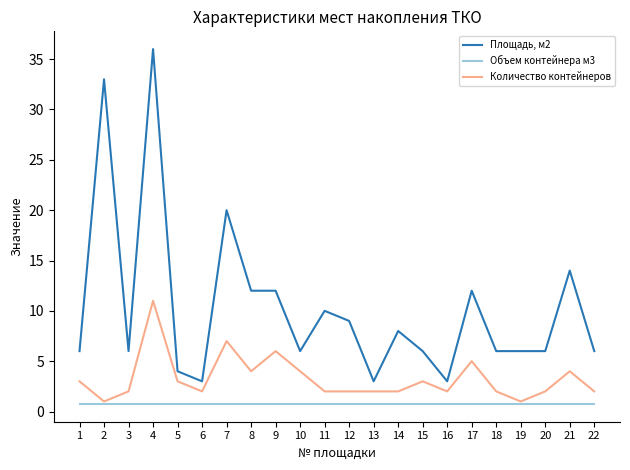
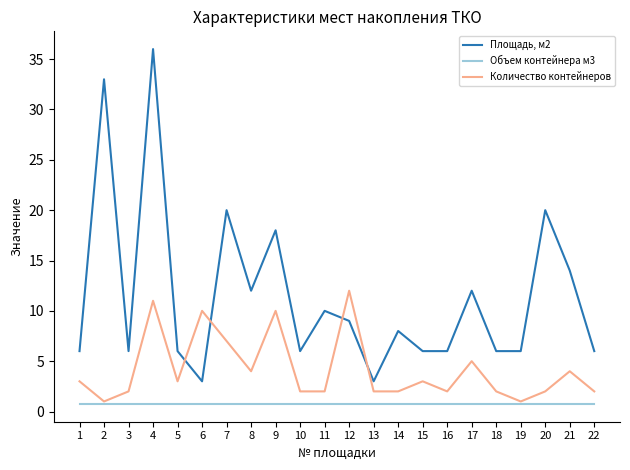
  {
    "Площадь, м2": {
      "1": 6,
      "2": 33,
      "3": 6,
      "4": 36,
-     "5": 4,
+     "5": 6,
      "6": 3,
      "7": 20,
      "8": 12,
-     "9": 12,
+     "9": 18,
      "10": 6,
      "11": 10,
      "12": 9,
      "13": 3,
      "14": 8,
      "15": 6,
-     "16": 3,
+     "16": 6,
      "17": 12,
      "18": 6,
      "19": 6,
-     "20": 6,
+     "20": 20,
      "21": 14,
      "22": 6
    },
    "Объем контейнера м3": {
      "1": 0.8,
      "3": 0.8,
      "4": 0.8,
      "5": 0.8,
      "6": 0.8,
      "7": 0.8,
      "8": 0.8,
      "9": 0.8,
      "10": 0.8,
      "11": 0.8,
      "12": 0.8,
      "13": 0.8,
      "14": 0.8,
      "15": 0.8,
      "16": 0.8,
      "17": 0.8,
      "18": 0.8,
      "20": 0.8,
      "21": 0.8,
      "22": 0.8
    },
    "Количество контейнеров": {
      "1": 3,
      "3": 2,
      "4": 11,
      "5": 3,
-     "6": 2,
+     "6": 10,
      "7": 7,
      "8": 4,
-     "9": 6,
-     "10": 4,
+     "9": 10,
+     "10": 2,
      "11": 2,
-     "12": 2,
+     "12": 12,
      "13": 2,
      "14": 2,
      "15": 3,
      "16": 2,
      "17": 5,
      "18": 2,
      "20": 2,
      "21": 4,
      "22": 2
    }
  }
